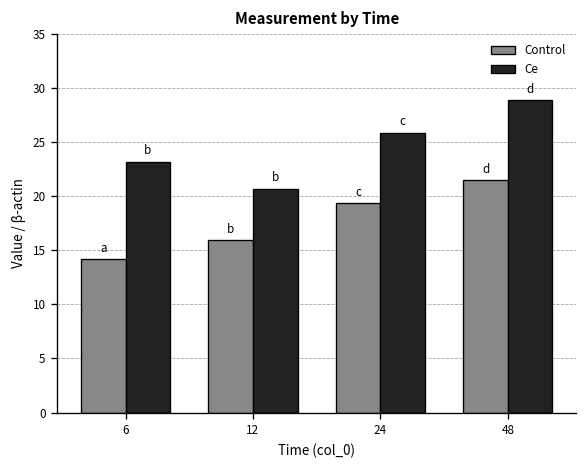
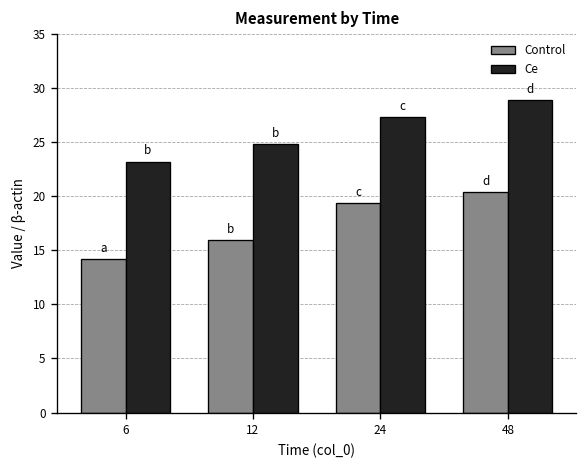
  {
    "Control": {
      "6": 14,
      "12": 16,
      "24": 19,
-     "48": 22
+     "48": 20
    },
    "Ce": {
      "6": 23,
-     "12": 21,
-     "24": 26,
+     "12": 25,
+     "24": 27,
      "48": 29
    }
  }
